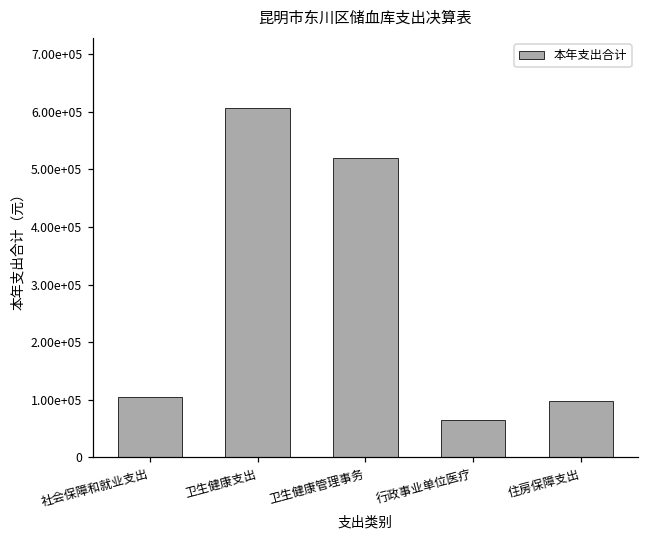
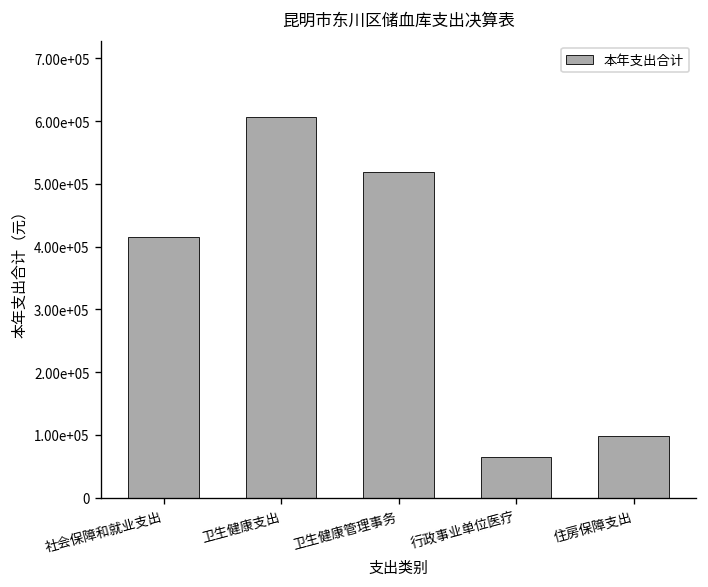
  {
-   "社会保障和就业支出": 100000,
+   "社会保障和就业支出": 420000,
    "卫生健康支出": 610000,
    "卫生健康管理事务": 520000,
    "行政事业单位医疗": 60000,
    "住房保障支出": 100000
  }
